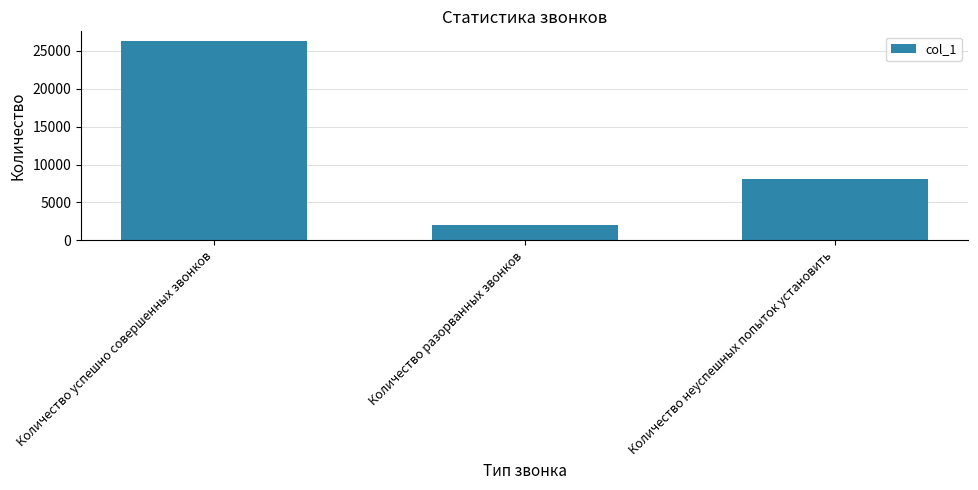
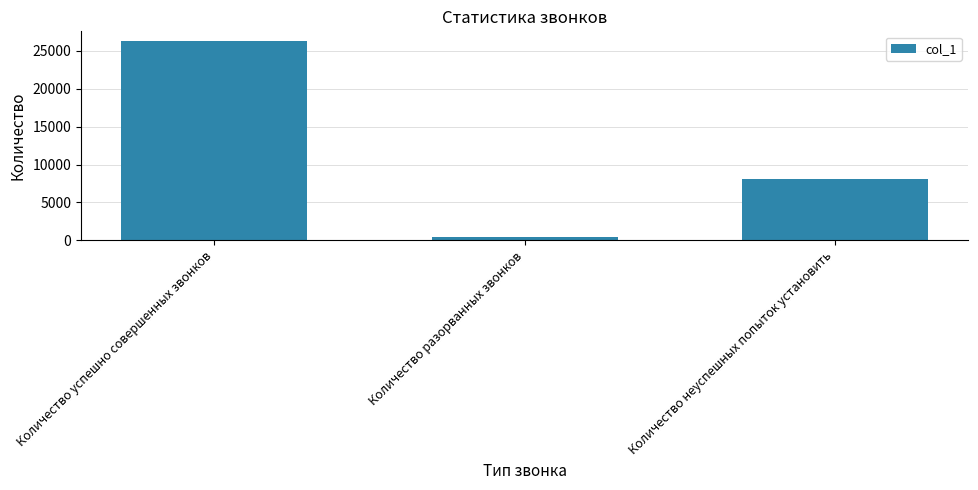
  {
    "Количество успешно совершенных звонков": 26000,
-   "Количество разорванных звонков": 2000,
+   "Количество разорванных звонков": 0,
    "Количество неуспешных попыток установить": 8000
  }
